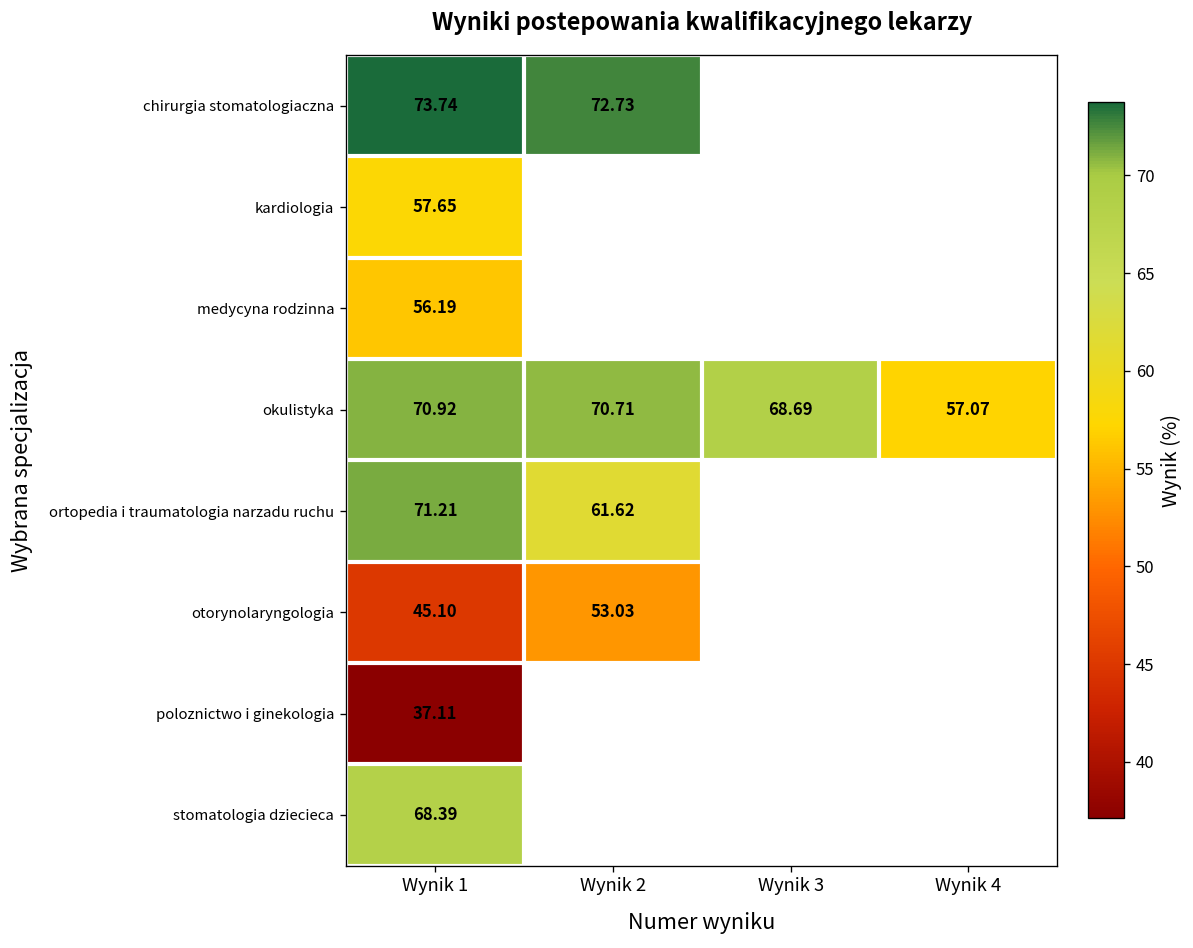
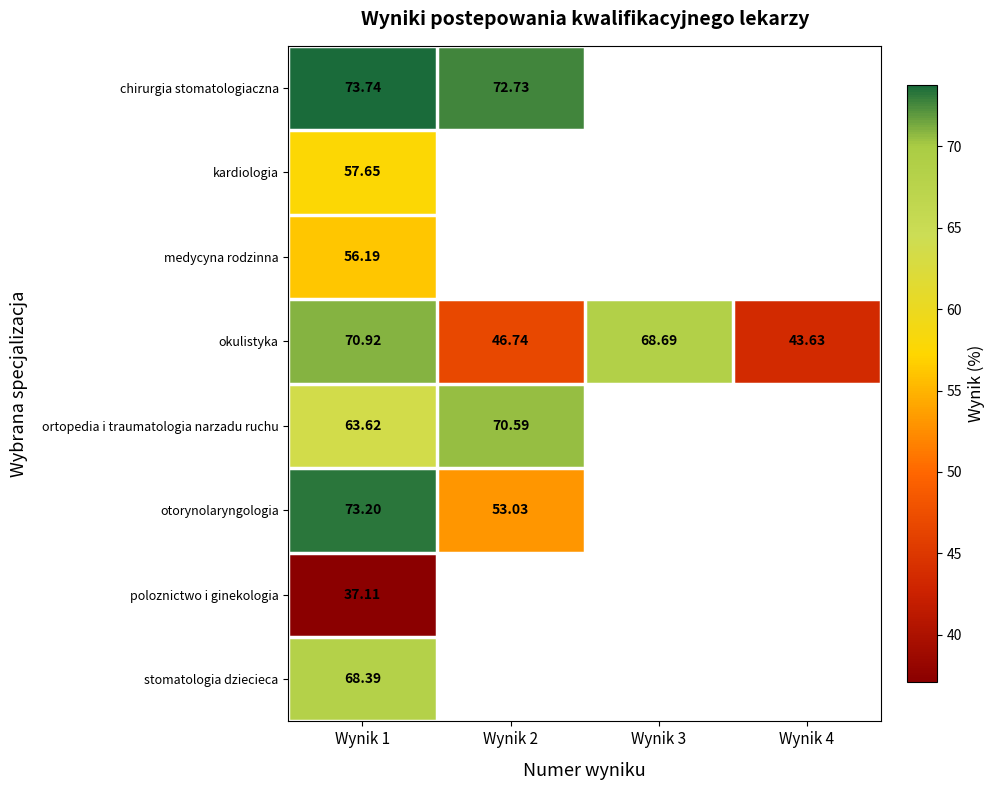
  {
    "chirurgia stomatologiaczna": {
      "Wynik 1": 73.74,
      "Wynik 2": 72.73
    },
    "kardiologia": {
      "Wynik 1": 57.65
    },
    "medycyna rodzinna": {
      "Wynik 1": 56.19
    },
    "okulistyka": {
      "Wynik 1": 70.92,
-     "Wynik 2": 70.71,
+     "Wynik 2": 46.74,
      "Wynik 3": 68.69,
-     "Wynik 4": 57.07
+     "Wynik 4": 43.63
    },
    "ortopedia i traumatologia narzadu ruchu": {
-     "Wynik 1": 71.21,
-     "Wynik 2": 61.62
+     "Wynik 1": 63.62,
+     "Wynik 2": 70.59
    },
    "otorynolaryngologia": {
-     "Wynik 1": 45.10,
+     "Wynik 1": 73.20,
      "Wynik 2": 53.03
    },
    "poloznictwo i ginekologia": {
      "Wynik 1": 37.11
    },
    "stomatologia dziecieca": {
      "Wynik 1": 68.39
    }
  }
